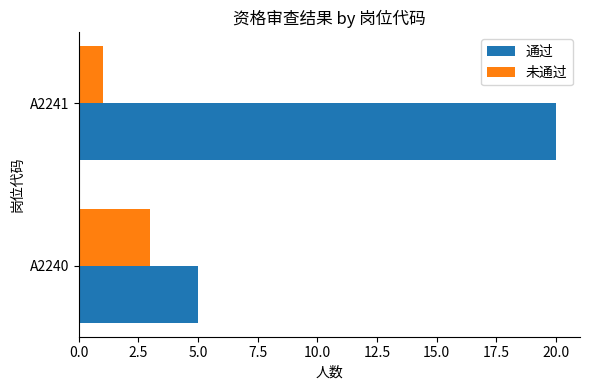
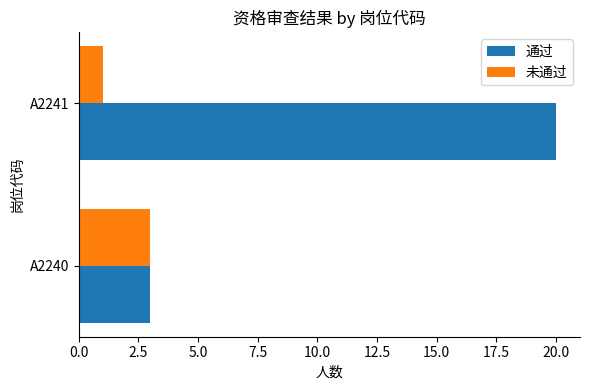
  {
    "通过": {
      "A2241": 20,
-     "A2240": 5
+     "A2240": 3
    },
    "未通过": {
      "A2241": 1,
      "A2240": 3
    }
  }
